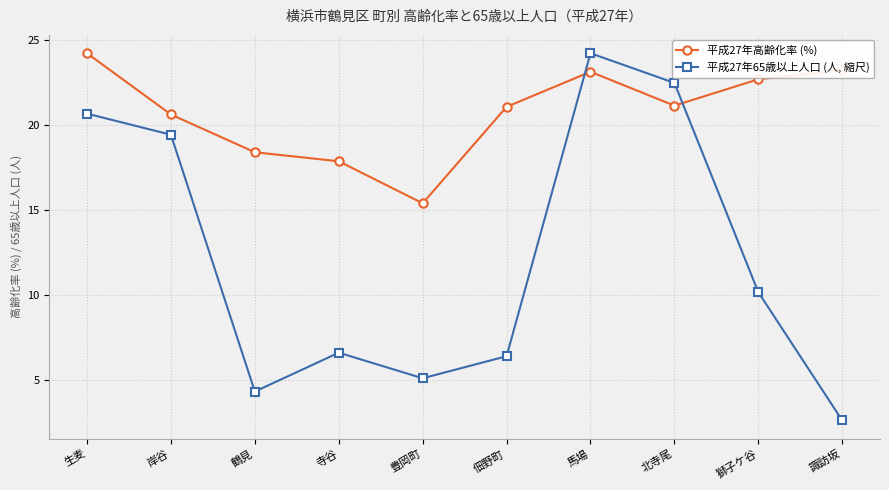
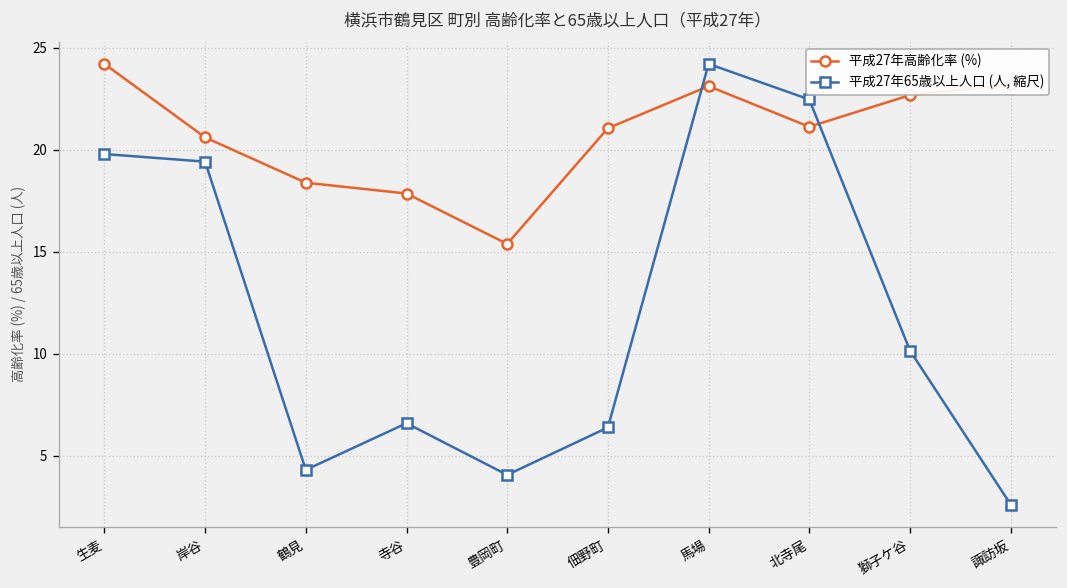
  {
    "平成27年高齢化率 (%)": {
      "生麦": 24.2,
      "岸谷": 20.6,
      "鶴見": 18.4,
      "寺谷": 17.9,
      "豊岡町": 15.4,
      "佃野町": 21.1,
      "馬場": 23.1,
      "北寺尾": 21.1,
      "獅子ケ谷": 22.7
    },
    "平成27年65歳以上人口 (人, 縮尺)": {
-     "生麦": 20.6,
+     "生麦": 19.8,
      "岸谷": 19.4,
      "鶴見": 4.3,
      "寺谷": 6.6,
-     "豊岡町": 5.1,
+     "豊岡町": 4.1,
      "佃野町": 6.4,
      "馬場": 24.2,
      "北寺尾": 22.5,
      "獅子ケ谷": 10.2,
      "諏訪坂": 2.6
    }
  }
